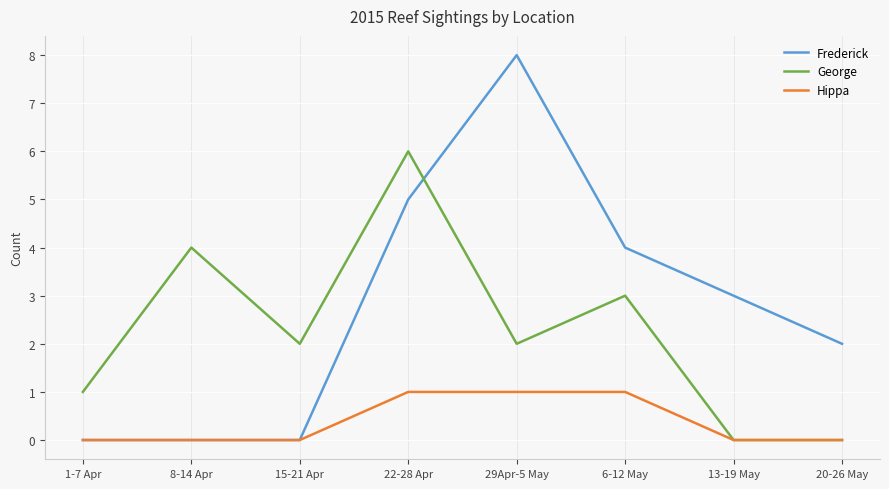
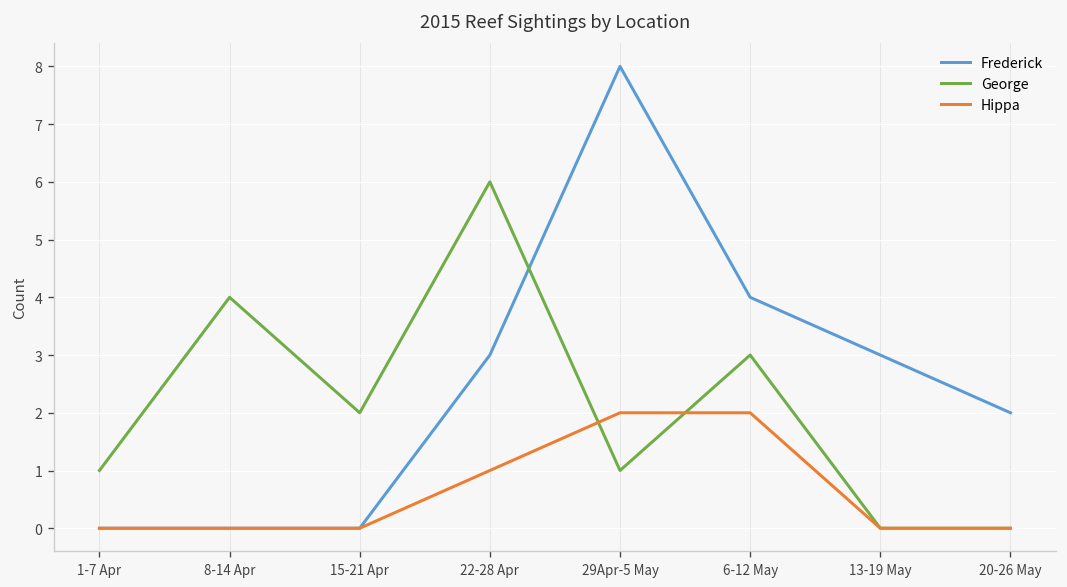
  {
    "Frederick": {
-     "22-28 Apr": 5,
+     "22-28 Apr": 3,
      "29Apr-5 May": 8,
      "6-12 May": 4,
      "13-19 May": 3,
      "20-26 May": 2
    },
    "George": {
      "1-7 Apr": 1,
      "8-14 Apr": 4,
      "15-21 Apr": 2,
      "22-28 Apr": 6,
-     "29Apr-5 May": 2,
+     "29Apr-5 May": 1,
      "6-12 May": 3
    },
    "Hippa": {
      "22-28 Apr": 1,
-     "29Apr-5 May": 1,
-     "6-12 May": 1
+     "29Apr-5 May": 2,
+     "6-12 May": 2
    }
  }
